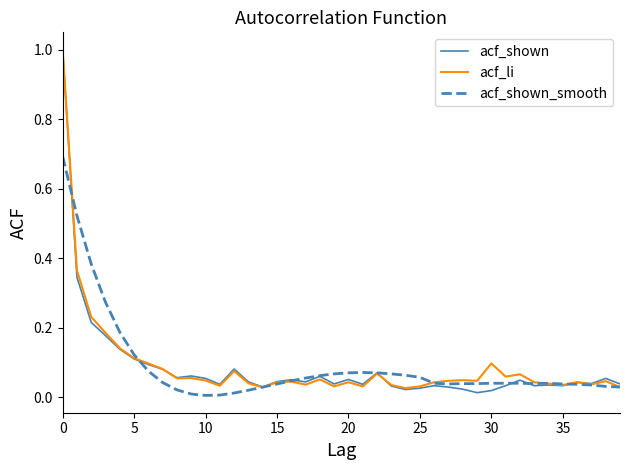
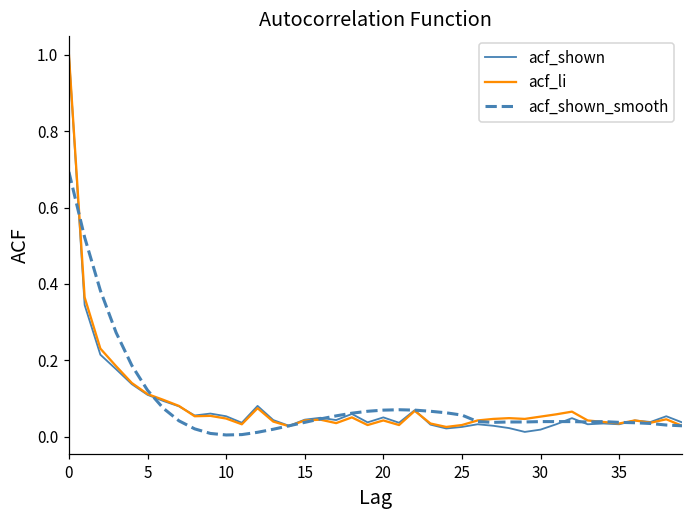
  {
    "acf_li": {
      "20": 0.04,
-     "30": 0.10
+     "30": 0.05
    }
  }
